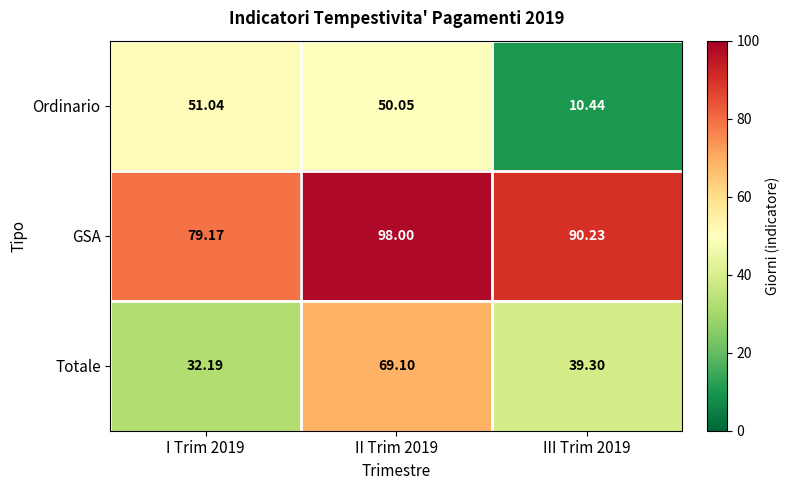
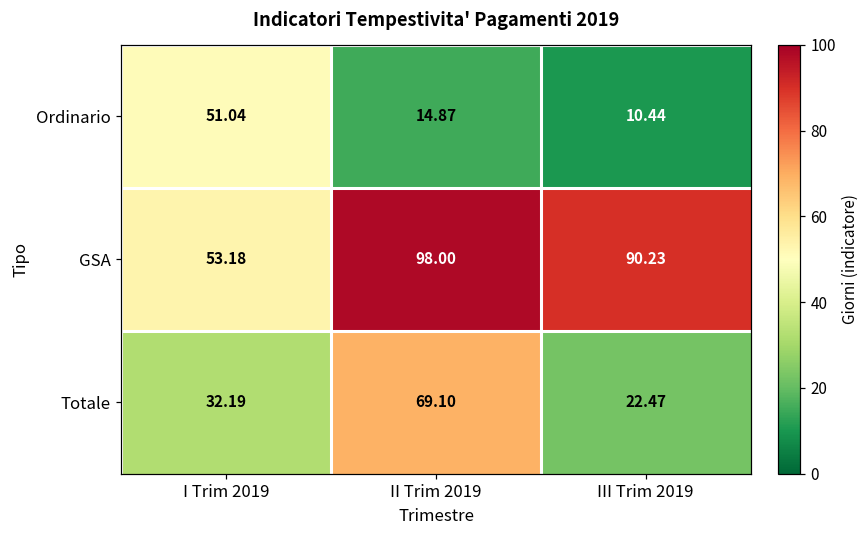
  {
    "Ordinario": {
      "I Trim 2019": 51.04,
-     "II Trim 2019": 50.05,
+     "II Trim 2019": 14.87,
      "III Trim 2019": 10.44
    },
    "GSA": {
-     "I Trim 2019": 79.17,
+     "I Trim 2019": 53.18,
      "II Trim 2019": 98.00,
      "III Trim 2019": 90.23
    },
    "Totale": {
      "I Trim 2019": 32.19,
      "II Trim 2019": 69.10,
-     "III Trim 2019": 39.30
+     "III Trim 2019": 22.47
    }
  }
